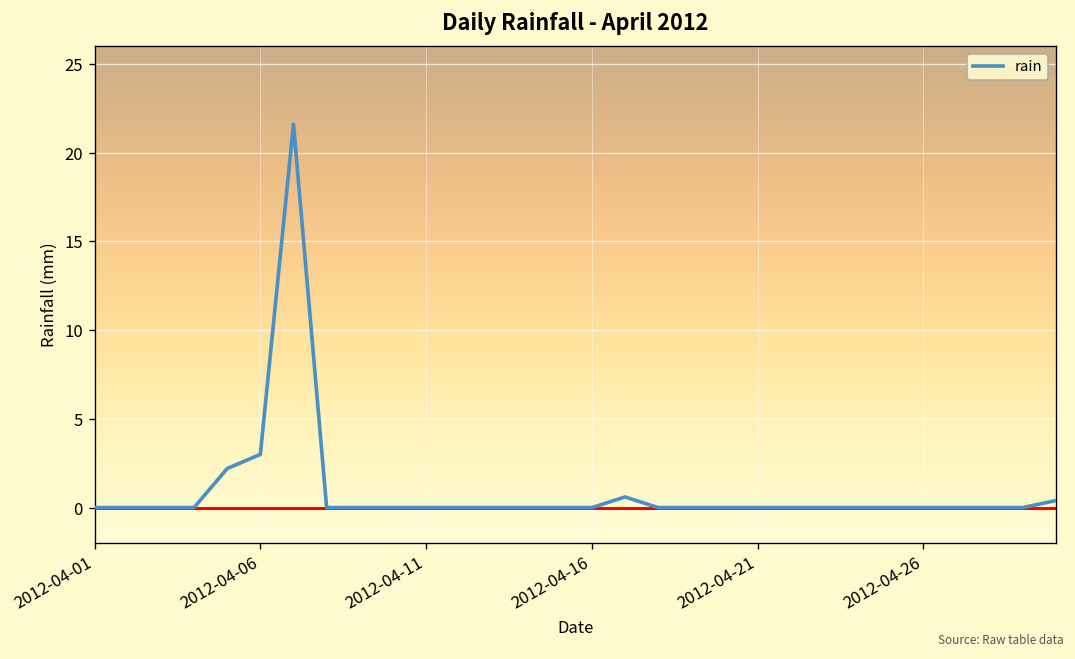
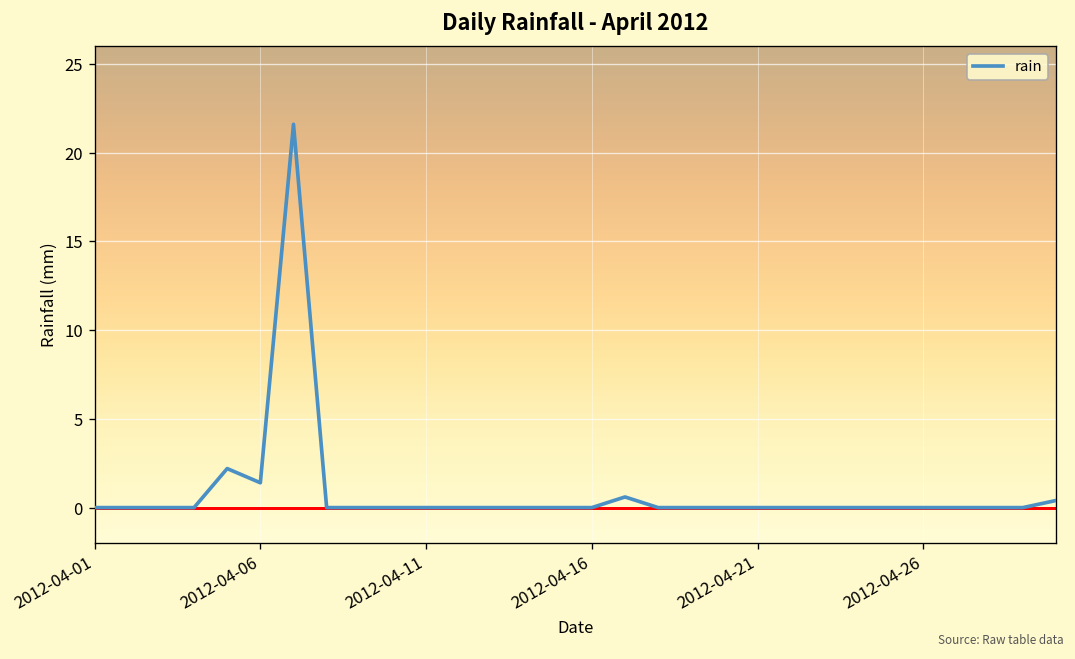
  {
    "2012-04-01": 0.0,
-   "2012-04-06": 3.0,
+   "2012-04-06": 1.4,
    "2012-04-11": 0.0,
    "2012-04-16": 0.0,
    "2012-04-21": 0.0,
    "2012-04-26": 0.0
  }
